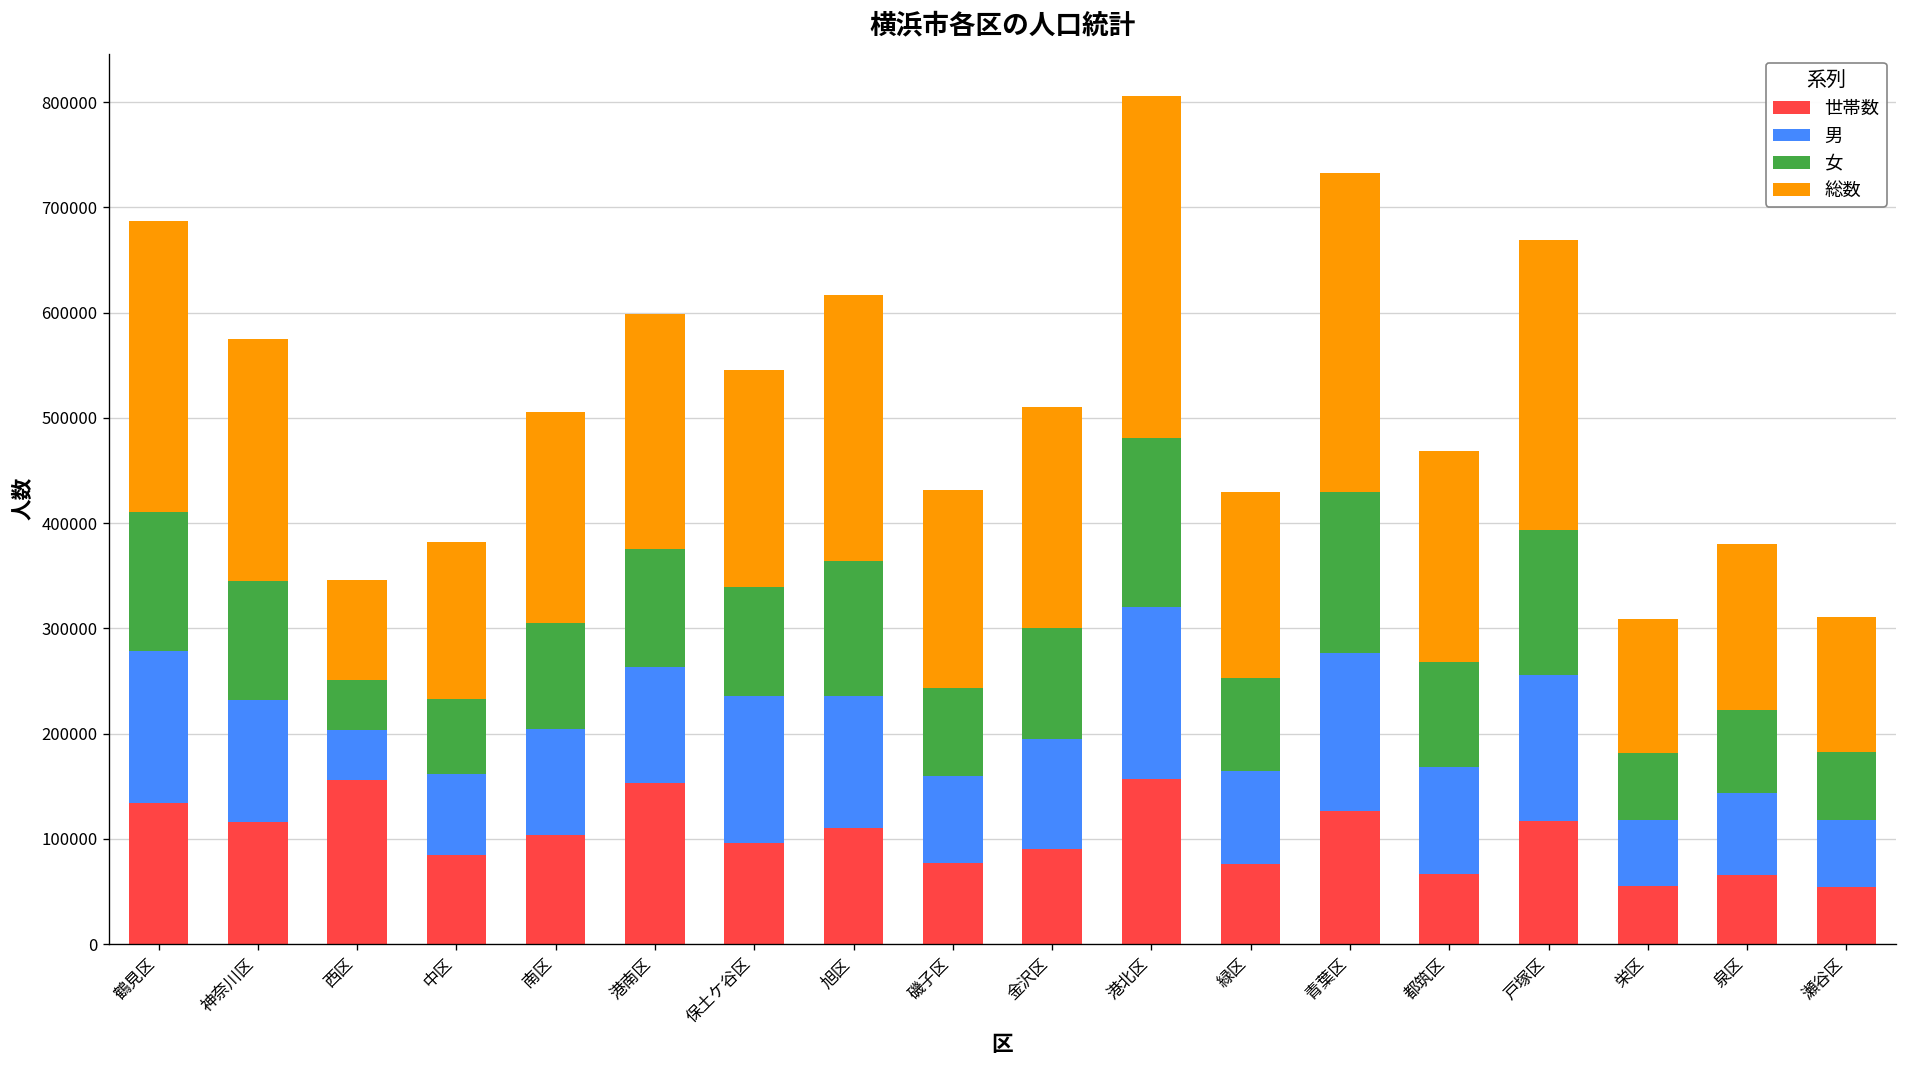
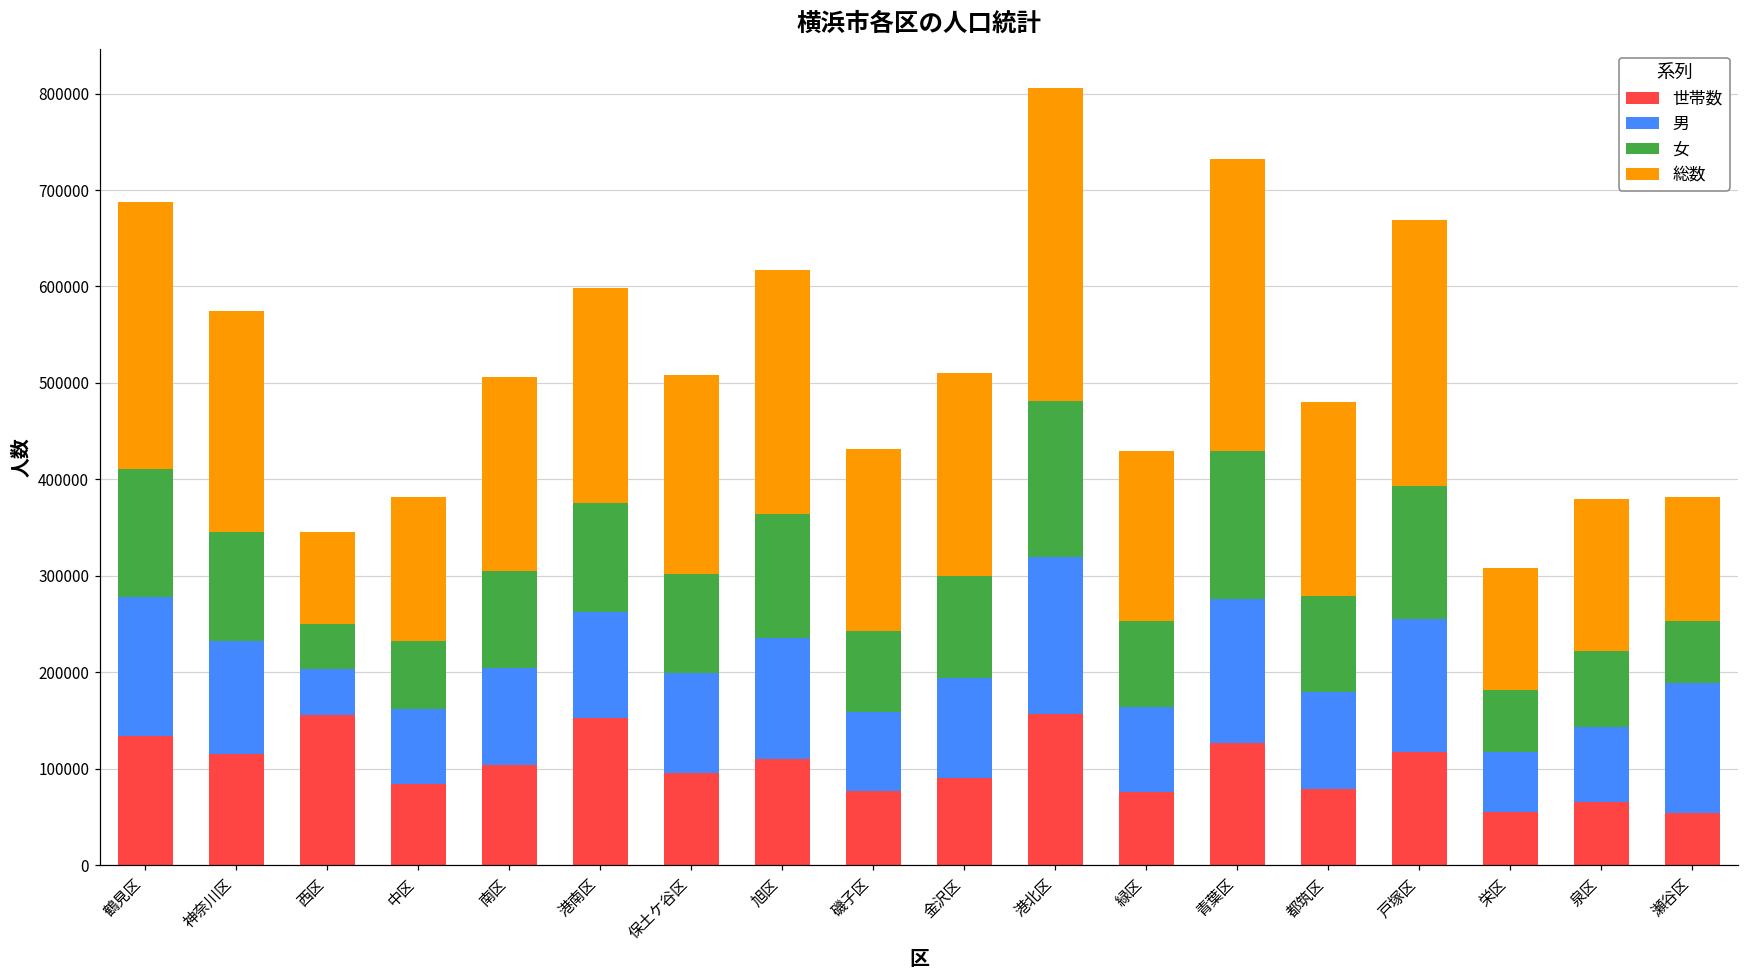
  {
    "世帯数": {
      "鶴見区": 130000,
      "神奈川区": 120000,
      "西区": 160000,
      "中区": 80000,
      "南区": 100000,
      "港南区": 150000,
      "保土ケ谷区": 100000,
      "旭区": 110000,
      "磯子区": 80000,
      "金沢区": 90000,
      "港北区": 160000,
      "緑区": 80000,
      "青葉区": 130000,
-     "都筑区": 70000,
+     "都筑区": 80000,
      "戸塚区": 120000,
      "栄区": 50000,
      "泉区": 70000,
      "瀬谷区": 50000
    },
    "男": {
      "鶴見区": 140000,
      "神奈川区": 120000,
      "西区": 50000,
      "中区": 80000,
      "南区": 100000,
      "港南区": 110000,
-     "保土ケ谷区": 140000,
+     "保土ケ谷区": 100000,
      "旭区": 130000,
      "磯子区": 80000,
      "金沢区": 100000,
      "港北区": 160000,
      "緑区": 90000,
      "青葉区": 150000,
      "都筑区": 100000,
      "戸塚区": 140000,
      "栄区": 60000,
      "泉区": 80000,
-     "瀬谷区": 60000
+     "瀬谷区": 130000
    },
    "女": {
      "鶴見区": 130000,
      "神奈川区": 110000,
      "西区": 50000,
      "中区": 70000,
      "南区": 100000,
      "港南区": 110000,
      "保土ケ谷区": 100000,
      "旭区": 130000,
      "磯子区": 80000,
      "金沢区": 110000,
      "港北区": 160000,
      "緑区": 90000,
      "青葉区": 150000,
      "都筑区": 100000,
      "戸塚区": 140000,
      "栄区": 60000,
      "泉区": 80000,
      "瀬谷区": 60000
    },
    "総数": {
      "鶴見区": 280000,
      "神奈川区": 230000,
      "西区": 90000,
      "中区": 150000,
      "南区": 200000,
      "港南区": 220000,
      "保土ケ谷区": 210000,
      "旭区": 250000,
      "磯子区": 190000,
      "金沢区": 210000,
      "港北区": 320000,
      "緑区": 180000,
      "青葉区": 300000,
      "都筑区": 200000,
      "戸塚区": 280000,
      "栄区": 130000,
      "泉区": 160000,
      "瀬谷区": 130000
    }
  }
